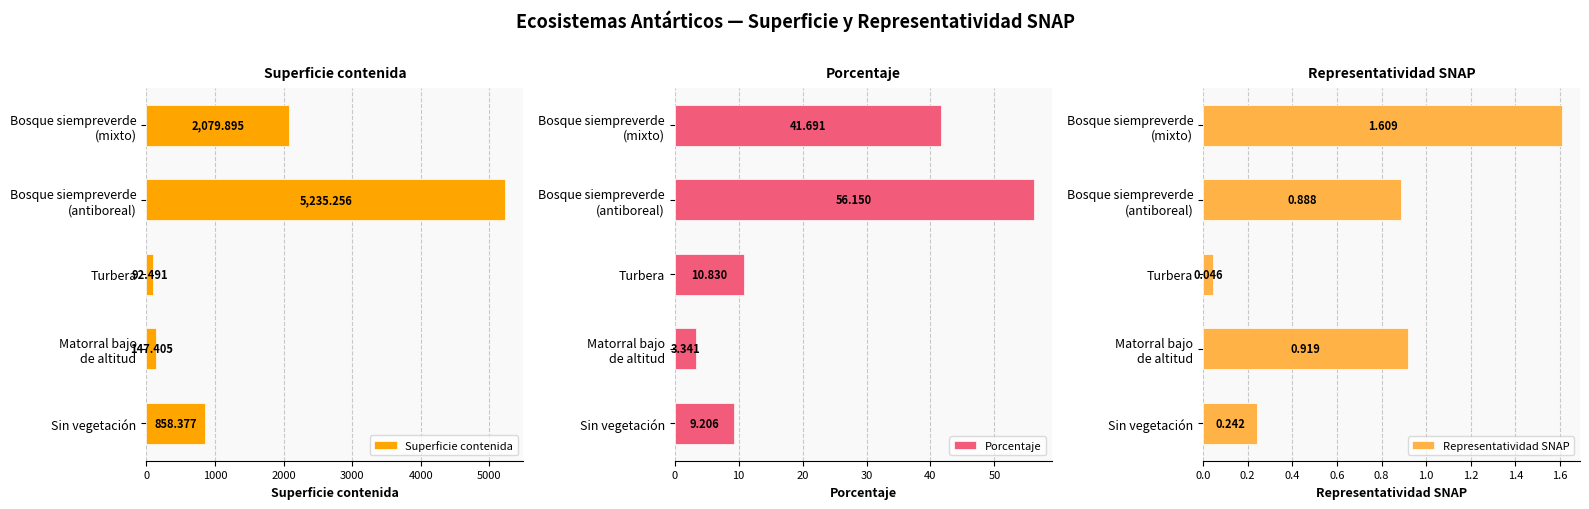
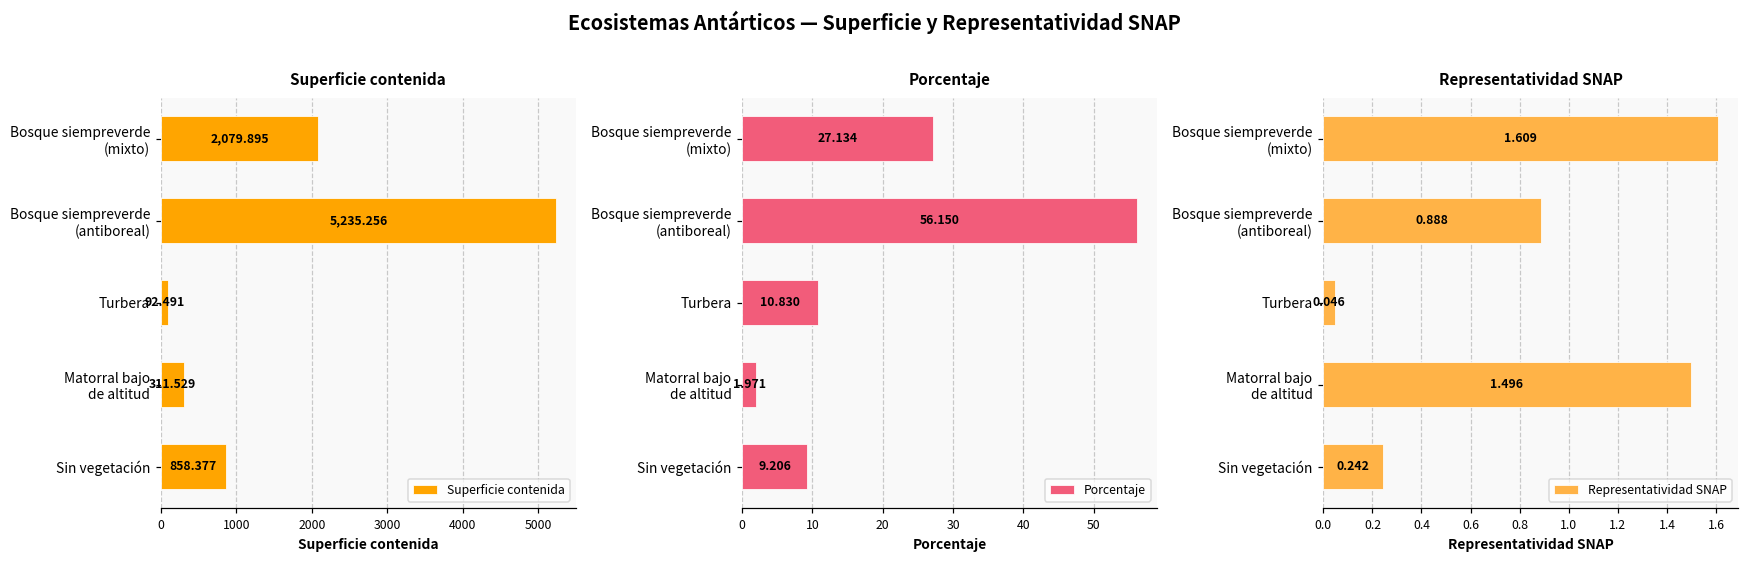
  {
    "Superficie contenida": {
      "Bosque siempreverde (mixto)": "2,079.895",
      "Bosque siempreverde (antiboreal)": "5,235.256",
      "Turbera": "92.491",
-     "Matorral bajo de altitud": "147.405",
+     "Matorral bajo de altitud": "311.529",
      "Sin vegetación": "858.377"
    },
    "Porcentaje": {
-     "Bosque siempreverde (mixto)": "41.691",
+     "Bosque siempreverde (mixto)": "27.134",
      "Bosque siempreverde (antiboreal)": "56.150",
      "Turbera": "10.830",
-     "Matorral bajo de altitud": "3.341",
+     "Matorral bajo de altitud": "1.971",
      "Sin vegetación": "9.206"
    },
    "Representatividad SNAP": {
      "Bosque siempreverde (mixto)": "1.609",
      "Bosque siempreverde (antiboreal)": "0.888",
      "Turbera": "0.046",
-     "Matorral bajo de altitud": "0.919",
+     "Matorral bajo de altitud": "1.496",
      "Sin vegetación": "0.242"
    }
  }
